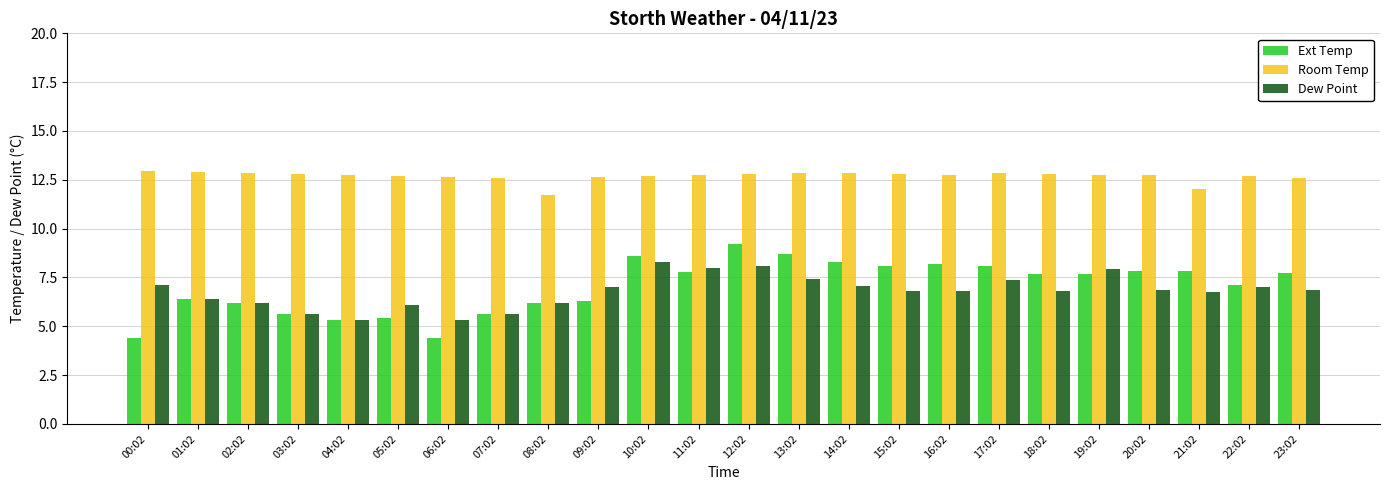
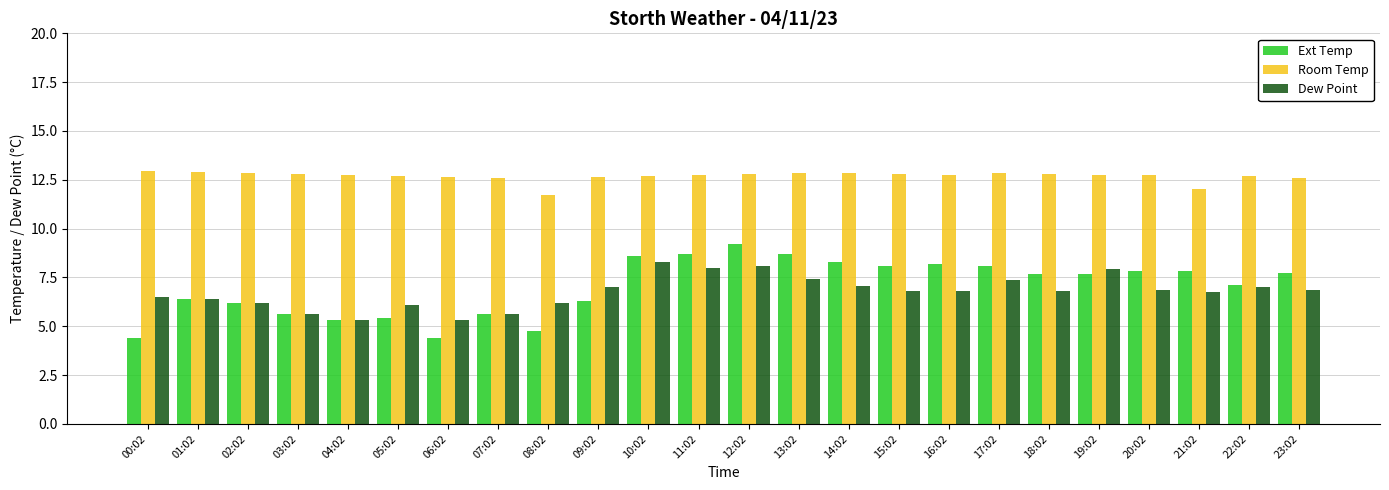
  {
    "Ext Temp": {
      "00:02": 4.4,
      "01:02": 6.4,
      "02:02": 6.2,
      "03:02": 5.6,
      "04:02": 5.3,
      "05:02": 5.4,
      "06:02": 4.4,
      "07:02": 5.6,
-     "08:02": 6.2,
+     "08:02": 4.7,
      "09:02": 6.3,
      "10:02": 8.6,
-     "11:02": 7.8,
+     "11:02": 8.7,
      "12:02": 9.2,
      "13:02": 8.7,
      "14:02": 8.3,
      "15:02": 8.1,
      "16:02": 8.2,
      "17:02": 8.1,
      "18:02": 7.7,
      "19:02": 7.7,
      "20:02": 7.8,
      "21:02": 7.8,
      "22:02": 7.1,
      "23:02": 7.8
    },
    "Room Temp": {
      "00:02": 12.9,
      "01:02": 12.9,
      "02:02": 12.9,
      "03:02": 12.8,
      "04:02": 12.8,
      "05:02": 12.7,
      "06:02": 12.6,
      "07:02": 12.6,
      "08:02": 11.7,
      "09:02": 12.6,
      "10:02": 12.7,
      "11:02": 12.8,
      "12:02": 12.8,
      "13:02": 12.8,
      "14:02": 12.9,
      "15:02": 12.8,
      "16:02": 12.8,
      "17:02": 12.8,
      "18:02": 12.8,
      "19:02": 12.7,
      "20:02": 12.8,
      "21:02": 12.0,
      "22:02": 12.7,
      "23:02": 12.6
    },
    "Dew Point": {
-     "00:02": 7.1,
+     "00:02": 6.5,
      "01:02": 6.4,
      "02:02": 6.2,
      "03:02": 5.6,
      "04:02": 5.3,
      "05:02": 6.1,
      "06:02": 5.3,
      "07:02": 5.6,
      "08:02": 6.2,
      "09:02": 7.0,
      "10:02": 8.3,
      "11:02": 8.0,
      "12:02": 8.1,
      "13:02": 7.4,
      "14:02": 7.1,
      "15:02": 6.8,
      "16:02": 6.8,
      "17:02": 7.4,
      "18:02": 6.8,
      "19:02": 7.9,
      "20:02": 6.8,
      "21:02": 6.8,
      "22:02": 7.0,
      "23:02": 6.9
    }
  }
